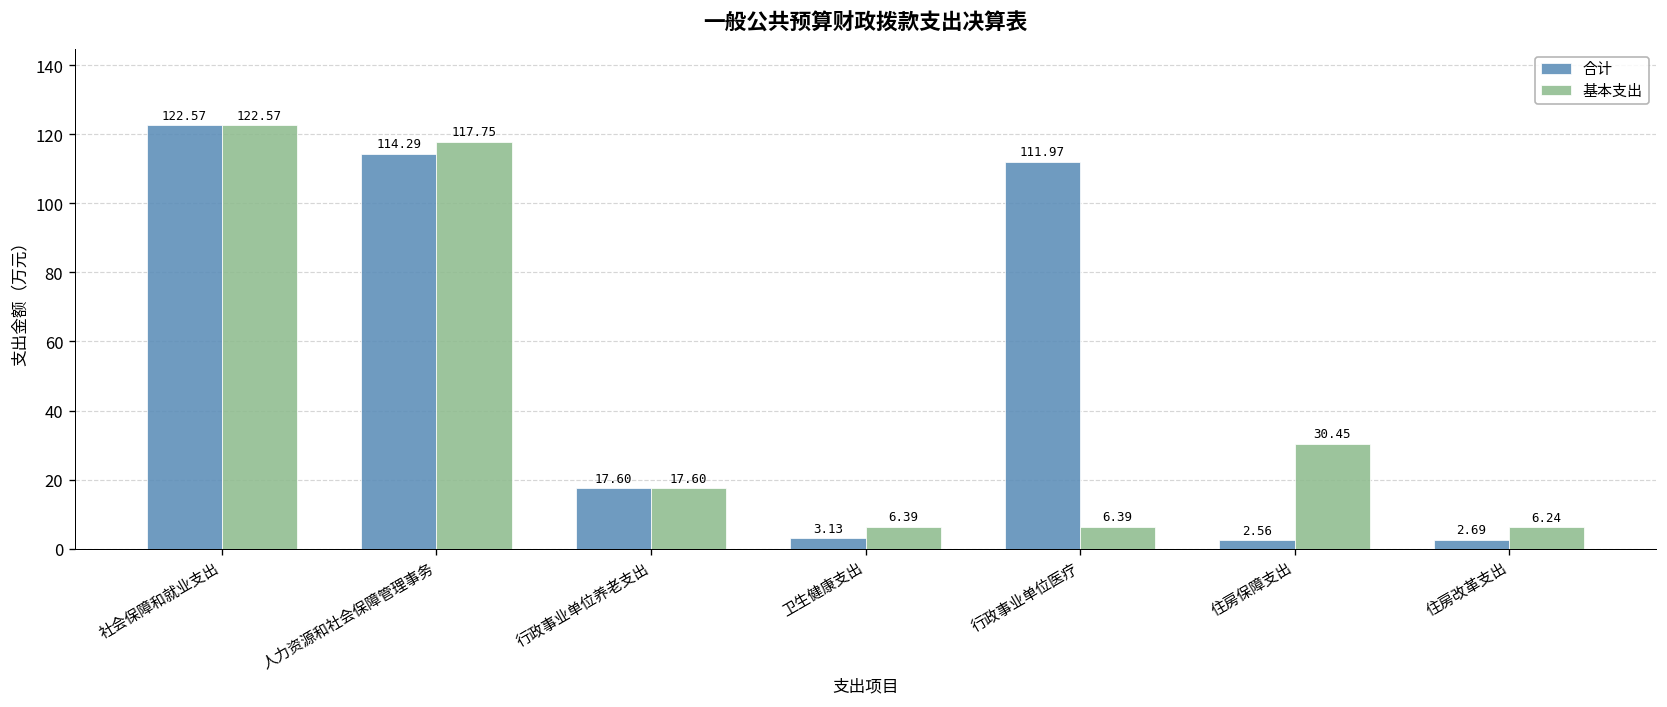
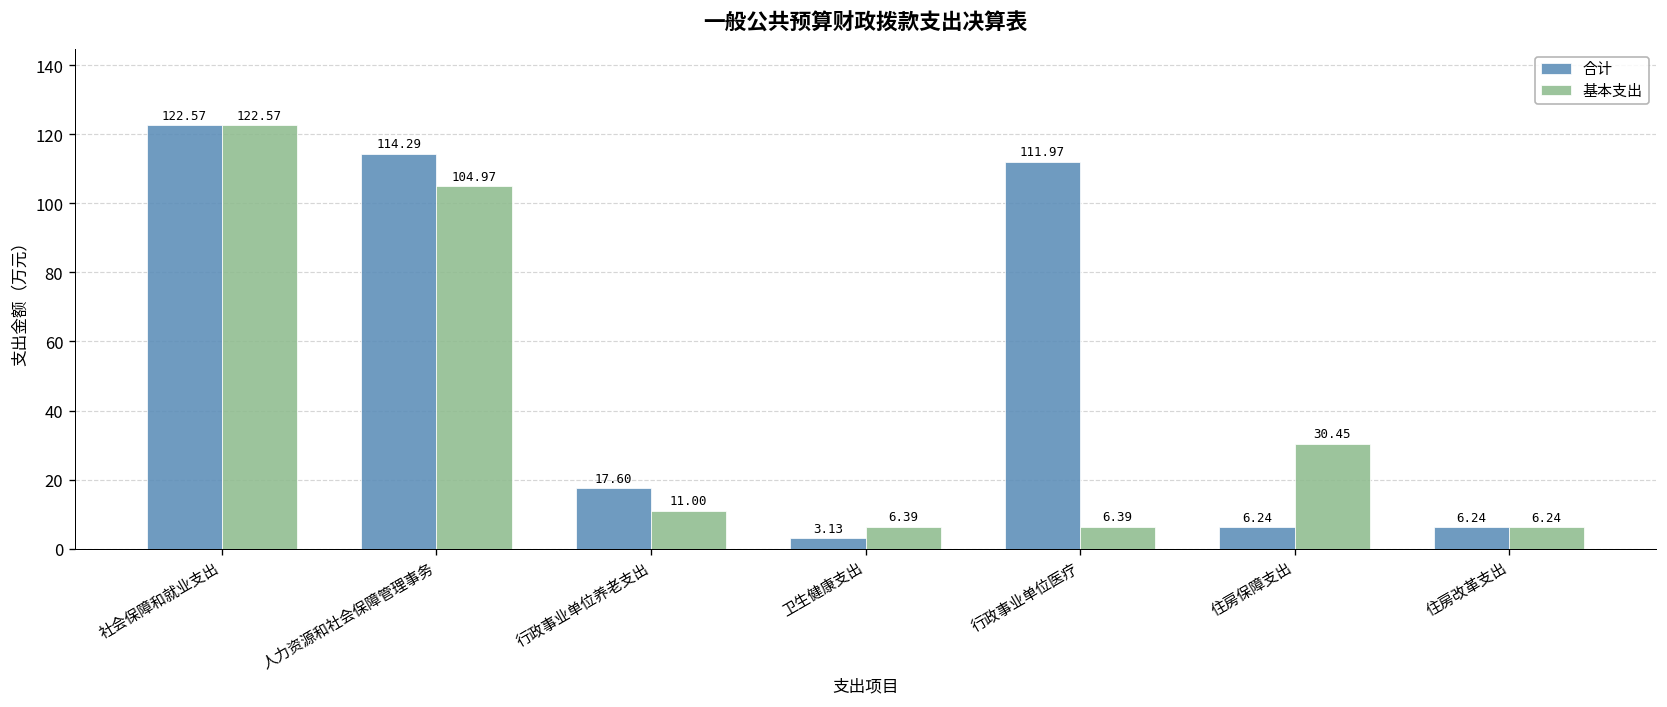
  {
    "合计": {
      "社会保障和就业支出": 122.57,
      "人力资源和社会保障管理事务": 114.29,
      "行政事业单位养老支出": 17.60,
      "卫生健康支出": 3.13,
      "行政事业单位医疗": 111.97,
-     "住房保障支出": 2.56,
-     "住房改革支出": 2.69
+     "住房保障支出": 6.24,
+     "住房改革支出": 6.24
    },
    "基本支出": {
      "社会保障和就业支出": 122.57,
-     "人力资源和社会保障管理事务": 117.75,
-     "行政事业单位养老支出": 17.60,
+     "人力资源和社会保障管理事务": 104.97,
+     "行政事业单位养老支出": 11.00,
      "卫生健康支出": 6.39,
      "行政事业单位医疗": 6.39,
      "住房保障支出": 30.45,
      "住房改革支出": 6.24
    }
  }
